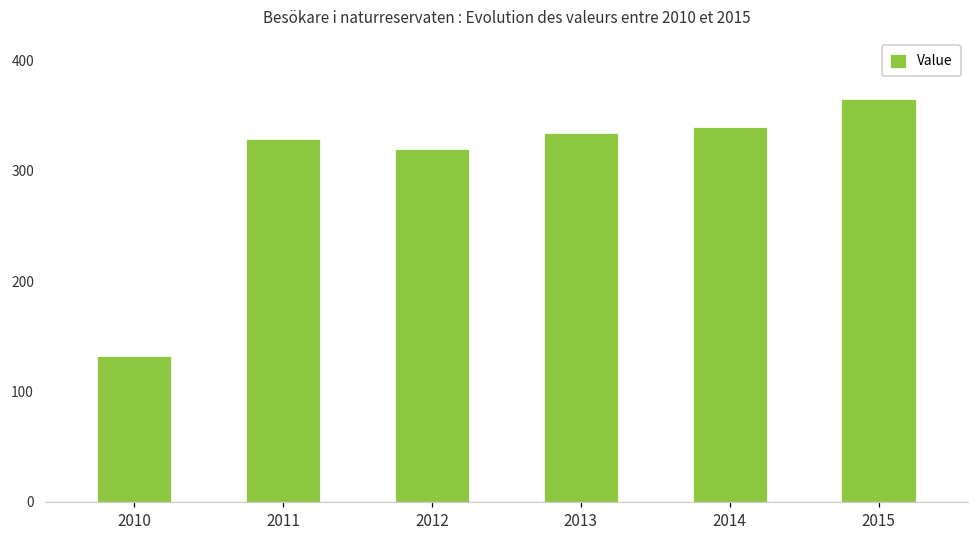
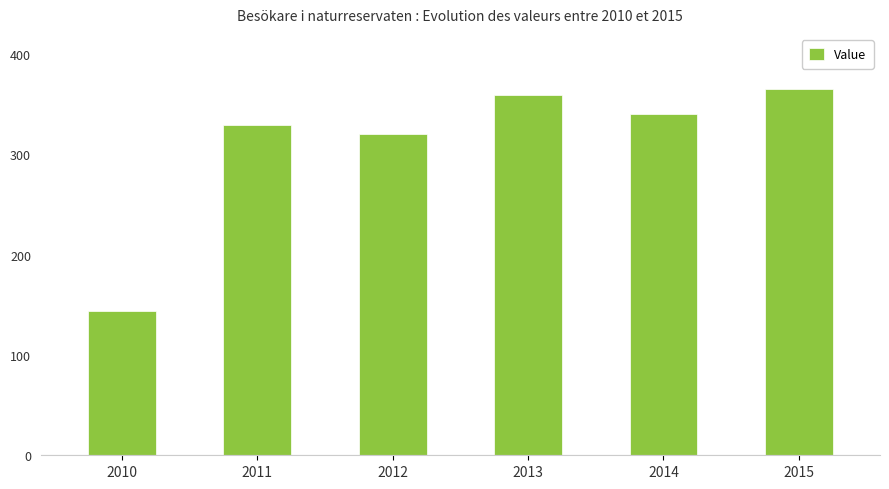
  {
-   "2010": 132,
+   "2010": 144,
    "2011": 329,
    "2012": 320,
-   "2013": 334,
+   "2013": 359,
    "2014": 340,
    "2015": 365
  }
